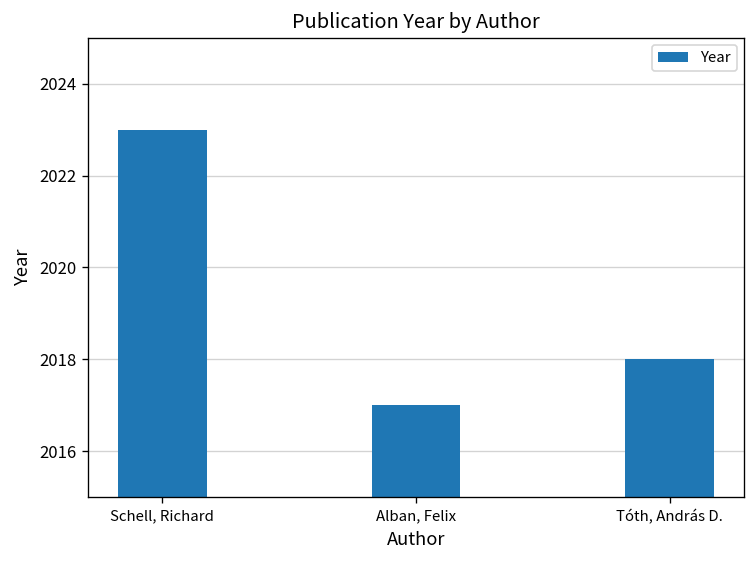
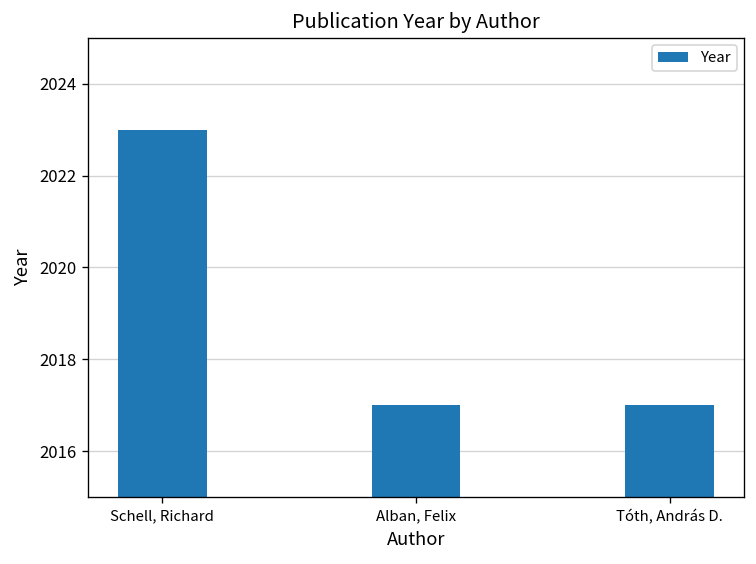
  {
    "Schell, Richard": 2023,
    "Alban, Felix": 2017,
-   "Tóth, András D.": 2018
+   "Tóth, András D.": 2017
  }
